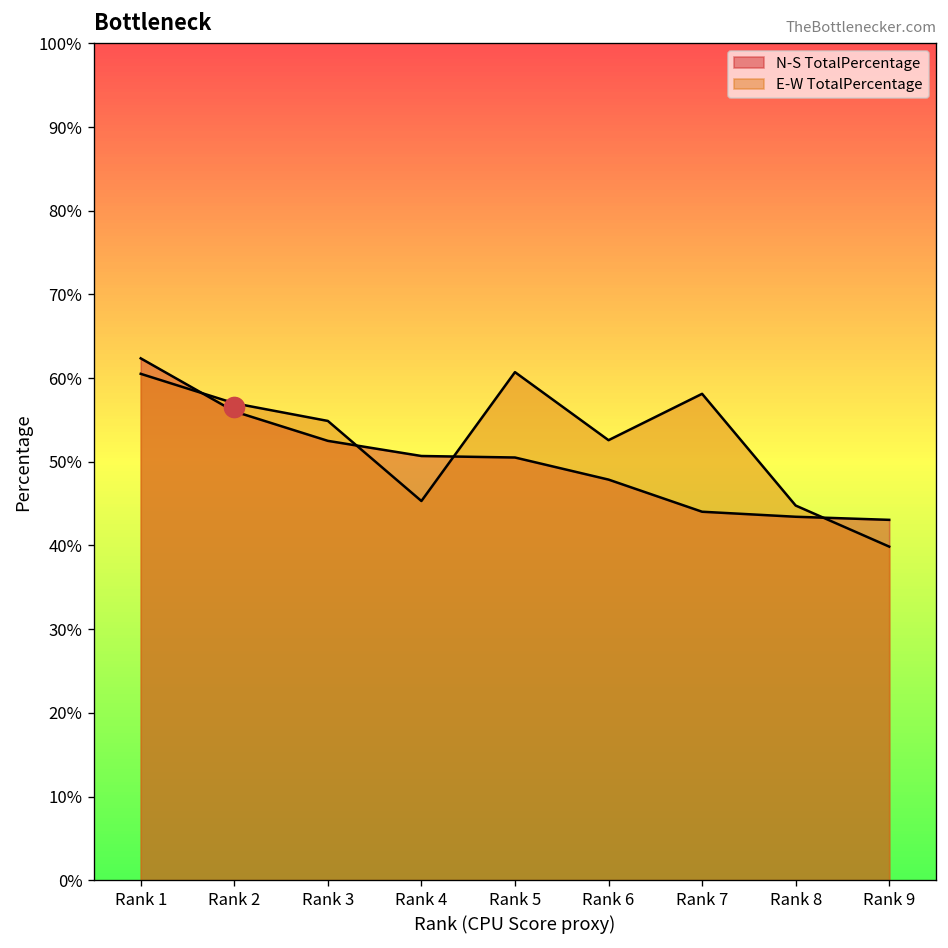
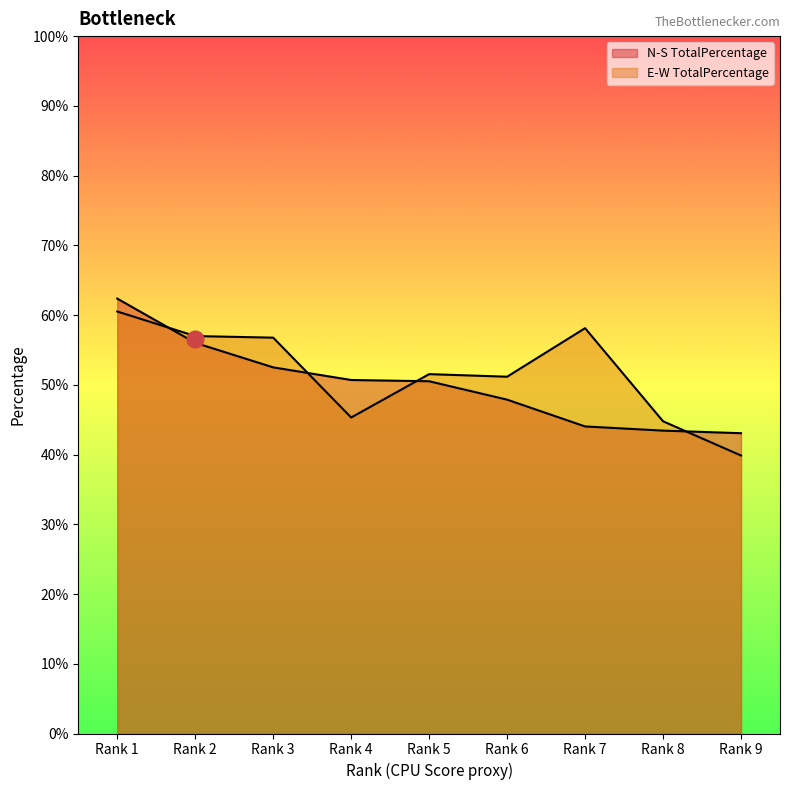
  {
    "E-W TotalPercentage": {
      "Rank 1": "61%",
      "Rank 2": "57%",
-     "Rank 3": "55%",
+     "Rank 3": "57%",
      "Rank 4": "45%",
-     "Rank 5": "61%",
-     "Rank 6": "53%",
+     "Rank 5": "52%",
+     "Rank 6": "51%",
      "Rank 7": "58%",
      "Rank 8": "45%",
      "Rank 9": "40%"
    }
  }
